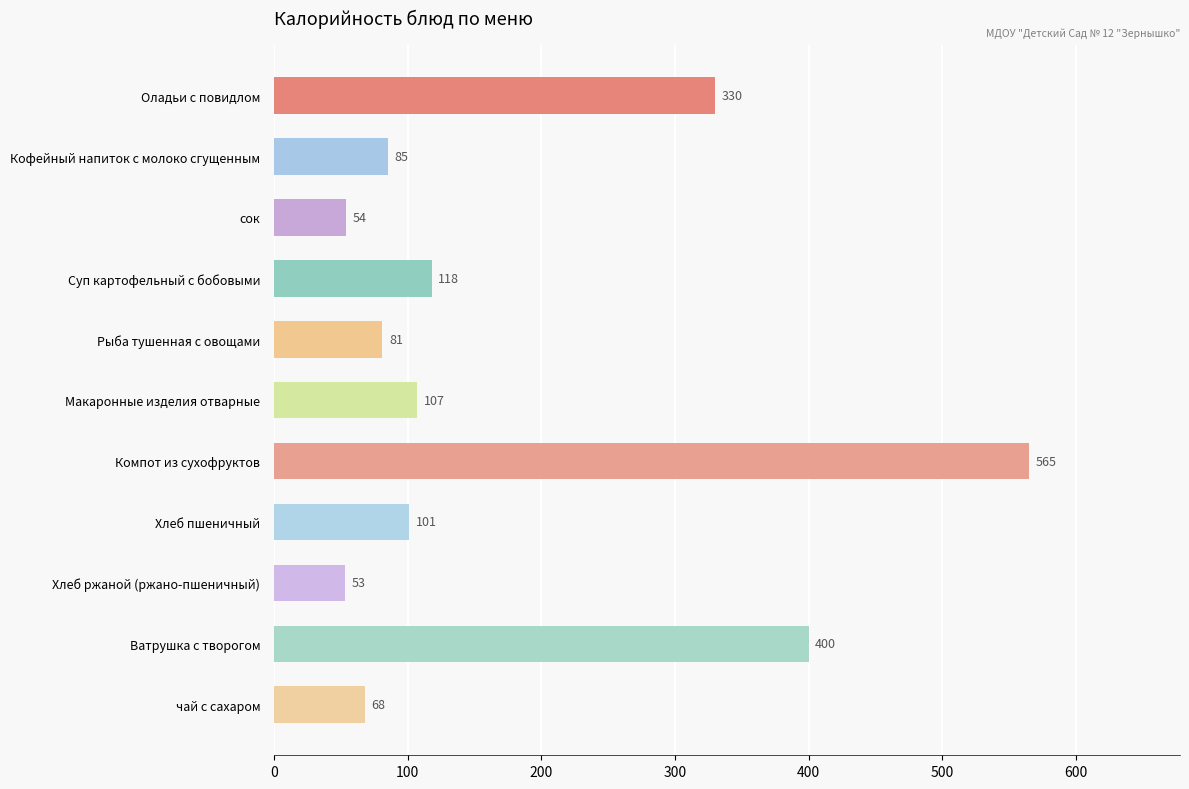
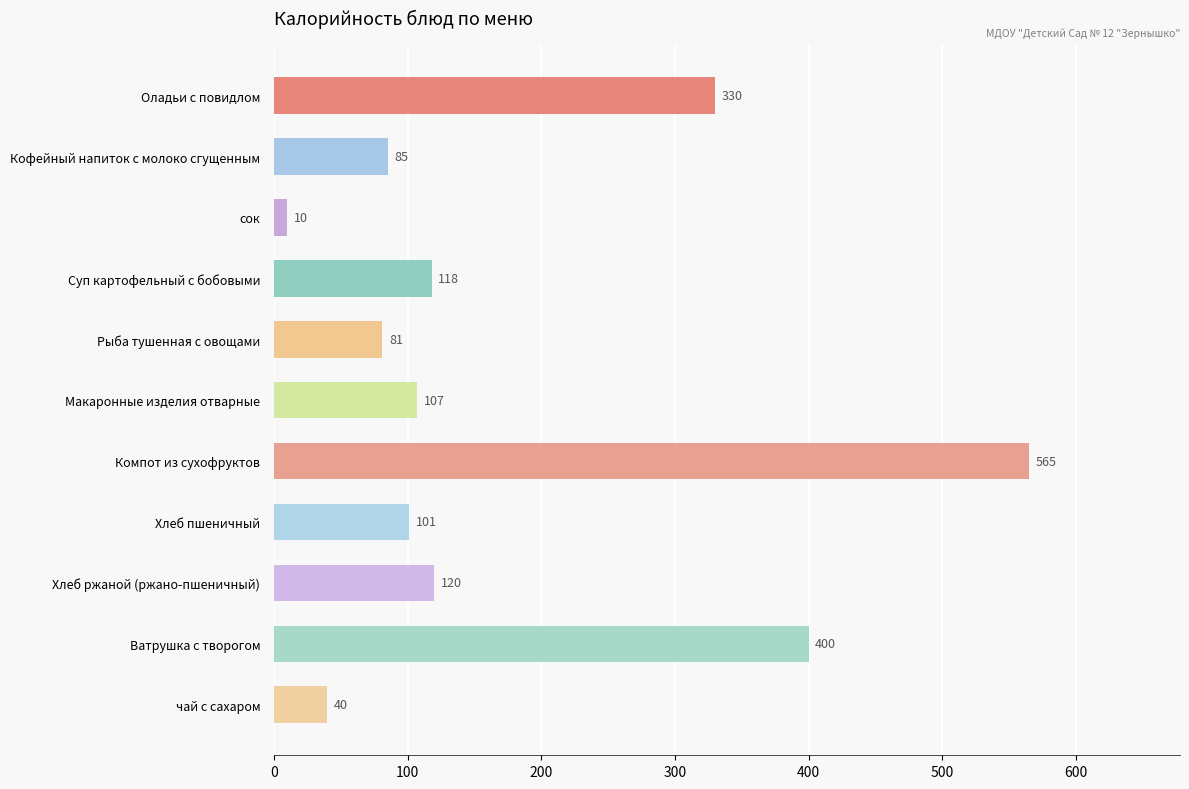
  {
    "Оладьи с повидлом": 330,
    "Кофейный напиток с молоко сгущенным": 85,
-   "сок": 54,
+   "сок": 10,
    "Суп картофельный с бобовыми": 118,
    "Рыба тушенная с овощами": 81,
    "Макаронные изделия отварные": 107,
    "Компот из сухофруктов": 565,
    "Хлеб пшеничный": 101,
-   "Хлеб ржаной (ржано-пшеничный)": 53,
+   "Хлеб ржаной (ржано-пшеничный)": 120,
    "Ватрушка с творогом": 400,
-   "чай с сахаром": 68
+   "чай с сахаром": 40
  }
